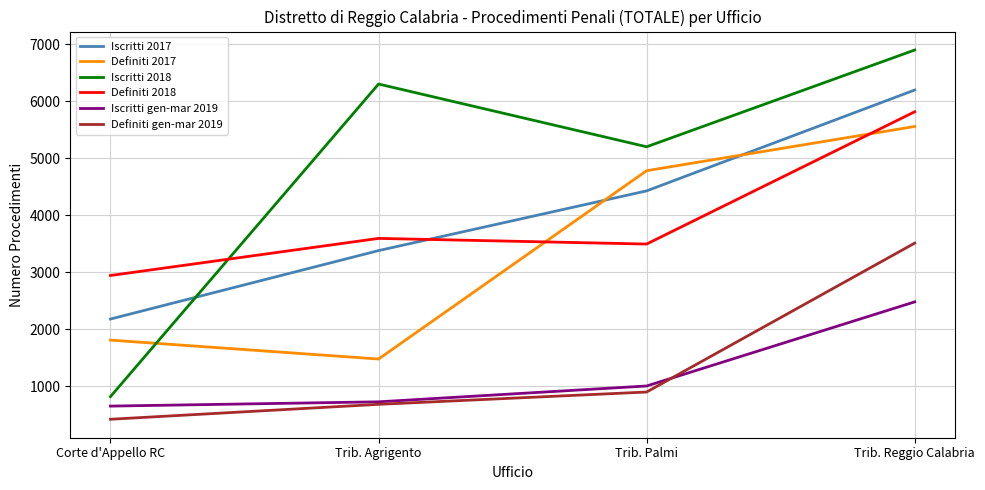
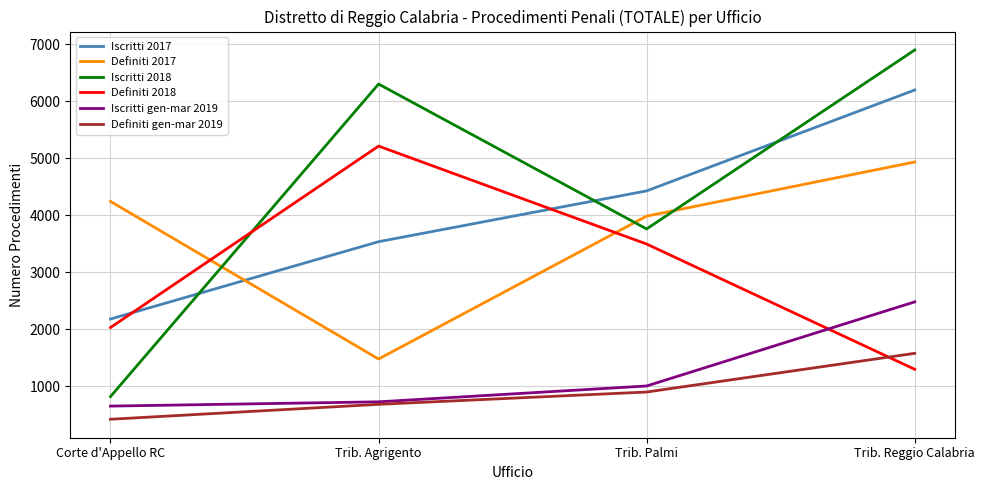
  {
    "Iscritti 2017": {
      "Corte d'Appello RC": 2200,
-     "Trib. Agrigento": 3400,
+     "Trib. Agrigento": 3500,
      "Trib. Palmi": 4400,
      "Trib. Reggio Calabria": 6200
    },
    "Definiti 2017": {
-     "Corte d'Appello RC": 1800,
+     "Corte d'Appello RC": 4200,
      "Trib. Agrigento": 1500,
-     "Trib. Palmi": 4800,
-     "Trib. Reggio Calabria": 5600
+     "Trib. Palmi": 4000,
+     "Trib. Reggio Calabria": 4900
    },
    "Iscritti 2018": {
      "Corte d'Appello RC": 800,
      "Trib. Agrigento": 6300,
-     "Trib. Palmi": 5200,
+     "Trib. Palmi": 3800,
      "Trib. Reggio Calabria": 6900
    },
    "Definiti 2018": {
-     "Corte d'Appello RC": 2900,
-     "Trib. Agrigento": 3600,
+     "Corte d'Appello RC": 2000,
+     "Trib. Agrigento": 5200,
      "Trib. Palmi": 3500,
-     "Trib. Reggio Calabria": 5800
+     "Trib. Reggio Calabria": 1300
    },
    "Iscritti gen-mar 2019": {
      "Corte d'Appello RC": 700,
      "Trib. Palmi": 1000,
      "Trib. Reggio Calabria": 2500
    },
    "Definiti gen-mar 2019": {
      "Corte d'Appello RC": 400,
      "Trib. Palmi": 900,
-     "Trib. Reggio Calabria": 3500
+     "Trib. Reggio Calabria": 1600
    }
  }
